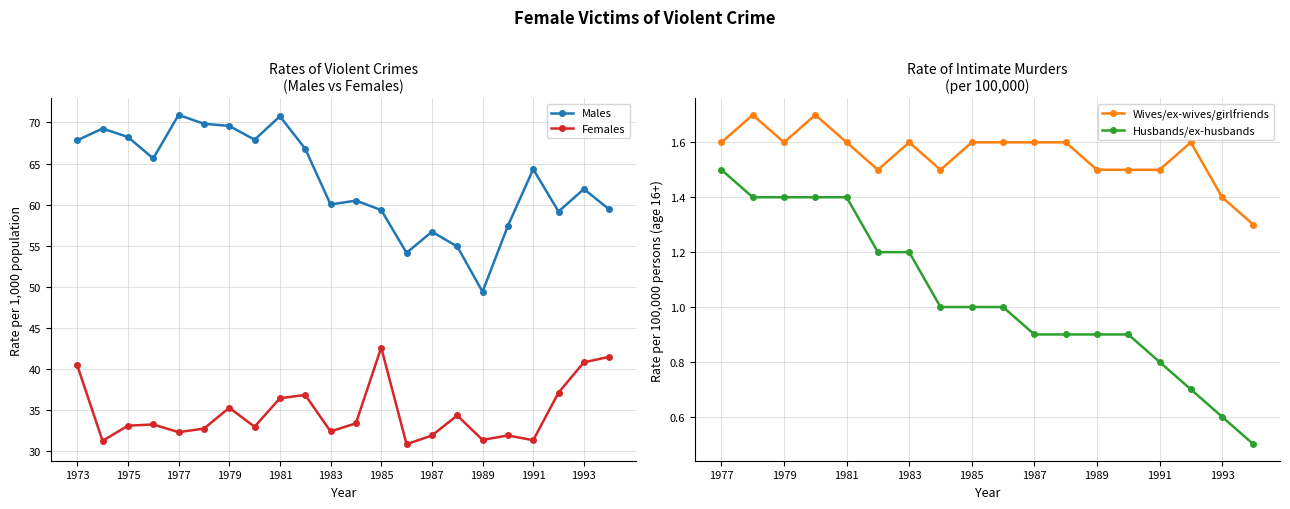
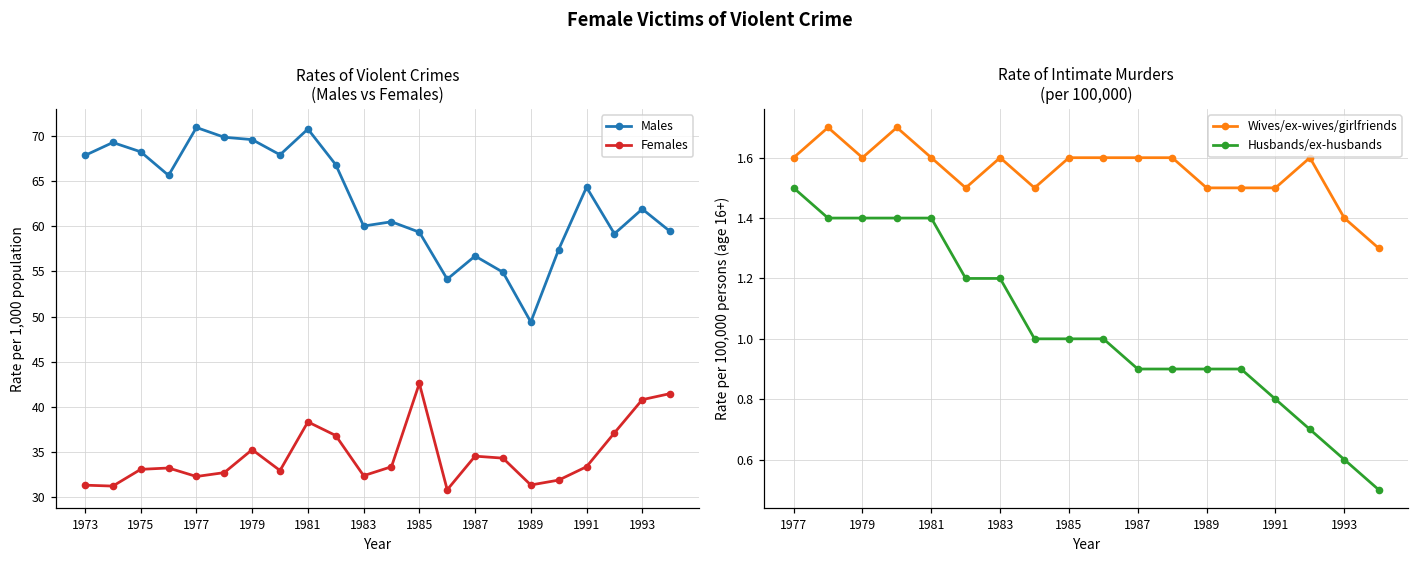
  {
    "Rates of Violent Crimes (Males vs Females)": {
      "Males": {
        "1973": 68,
        "1975": 68,
        "1977": 71,
        "1979": 70,
        "1981": 71,
        "1983": 60,
        "1985": 59,
        "1987": 57,
        "1989": 49,
        "1991": 64,
        "1993": 62
      },
      "Females": {
-       "1973": 40,
+       "1973": 31,
        "1975": 33,
        "1977": 32,
        "1979": 35,
-       "1981": 36,
+       "1981": 38,
        "1983": 32,
        "1985": 43,
-       "1987": 32,
+       "1987": 35,
        "1989": 31,
-       "1991": 31,
+       "1991": 33,
        "1993": 41
      }
    },
    "Rate of Intimate Murders (per 100,000)": {
      "Wives/ex-wives/girlfriends": {
        "1977": 1.60,
        "1979": 1.60,
        "1981": 1.60,
        "1983": 1.60,
        "1985": 1.60,
        "1987": 1.60,
        "1989": 1.50,
        "1991": 1.50,
        "1993": 1.40
      },
      "Husbands/ex-husbands": {
        "1977": 1.50,
        "1979": 1.40,
        "1981": 1.40,
        "1983": 1.20,
        "1985": 1.00,
        "1987": 0.90,
        "1989": 0.90,
        "1991": 0.80,
        "1993": 0.60
      }
    }
  }
